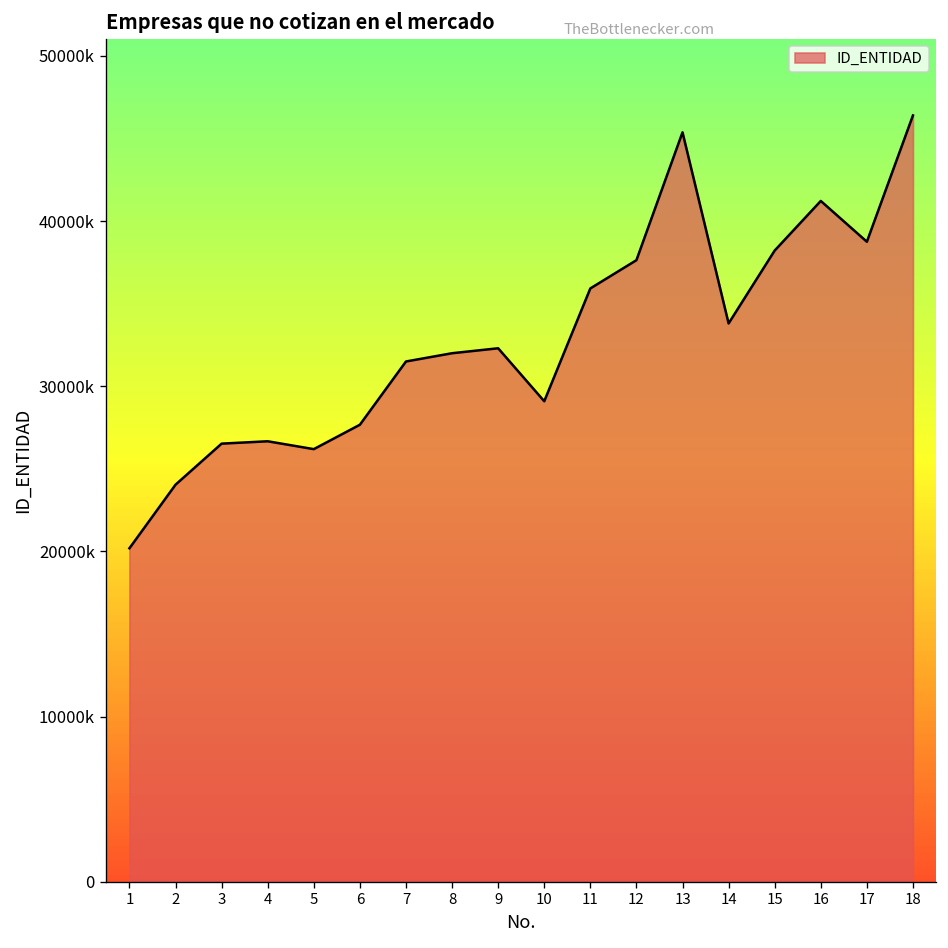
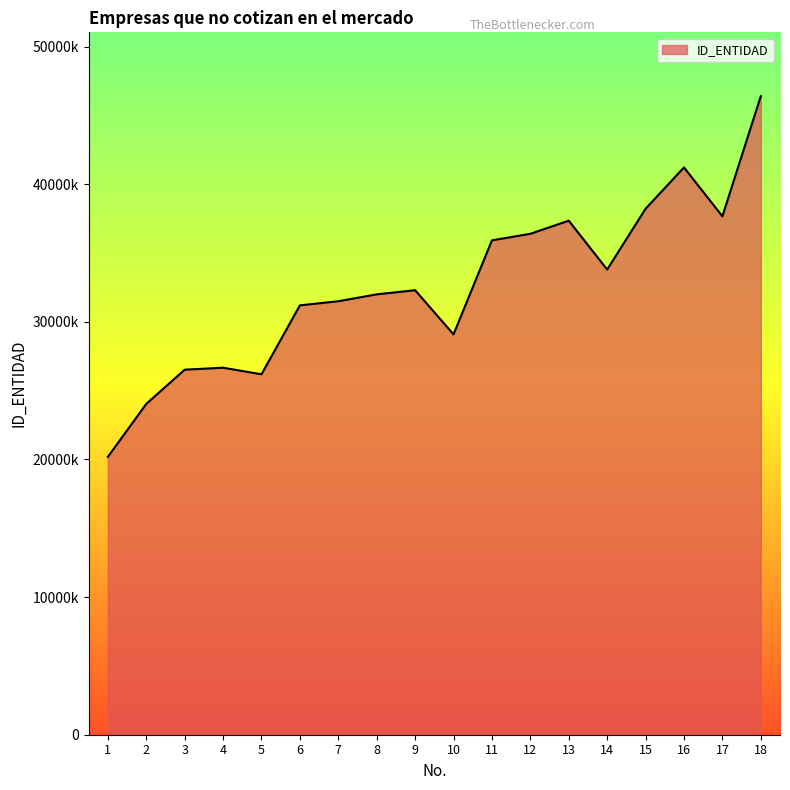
  {
    "1": 20200000,
    "2": 24000000,
    "3": 26500000,
    "4": 26700000,
    "5": 26200000,
-   "6": 27700000,
+   "6": 31200000,
    "7": 31500000,
    "8": 32000000,
    "9": 32300000,
    "10": 29100000,
    "11": 35900000,
-   "12": 37600000,
-   "13": 45400000,
+   "12": 36400000,
+   "13": 37400000,
    "14": 33800000,
    "15": 38200000,
    "16": 41200000,
-   "17": 38800000,
+   "17": 37700000,
    "18": 46400000
  }
